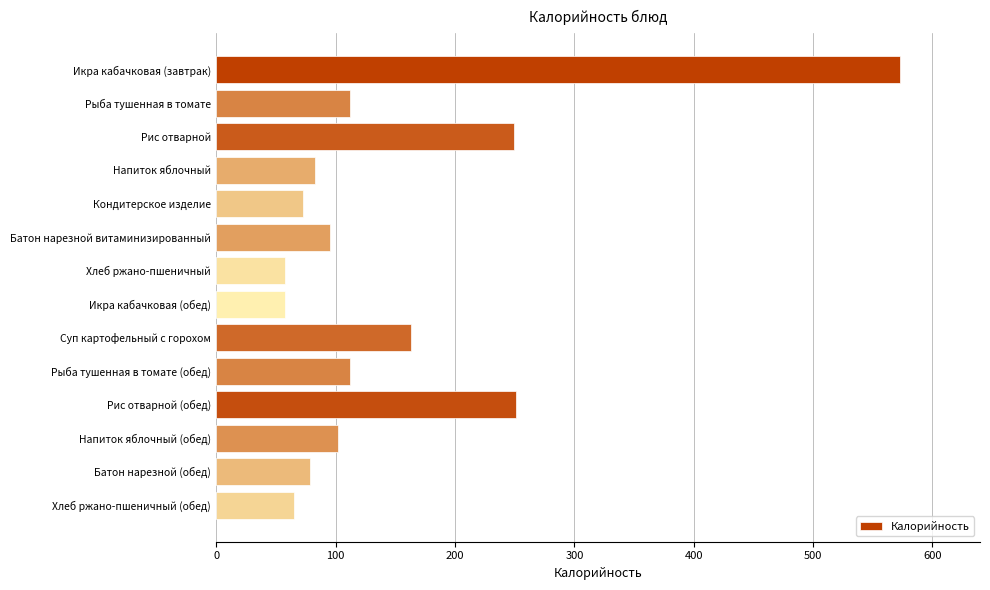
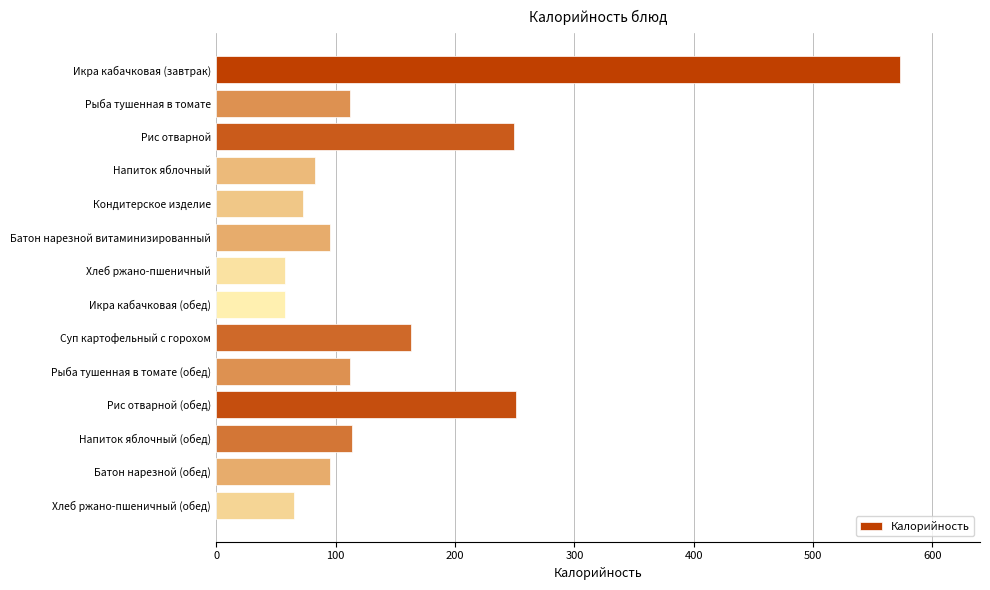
  {
    "Икра кабачковая (завтрак)": 573,
    "Рыба тушенная в томате": 112,
    "Рис отварной": 250,
    "Напиток яблочный": 83,
    "Кондитерское изделие": 72,
    "Батон нарезной витаминизированный": 95,
    "Хлеб ржано-пшеничный": 58,
    "Икра кабачковая (обед)": 58,
    "Суп картофельный с горохом": 163,
    "Рыба тушенная в томате (обед)": 112,
    "Рис отварной (обед)": 251,
-   "Напиток яблочный (обед)": 102,
-   "Батон нарезной (обед)": 78,
+   "Напиток яблочный (обед)": 113,
+   "Батон нарезной (обед)": 95,
    "Хлеб ржано-пшеничный (обед)": 65
  }
